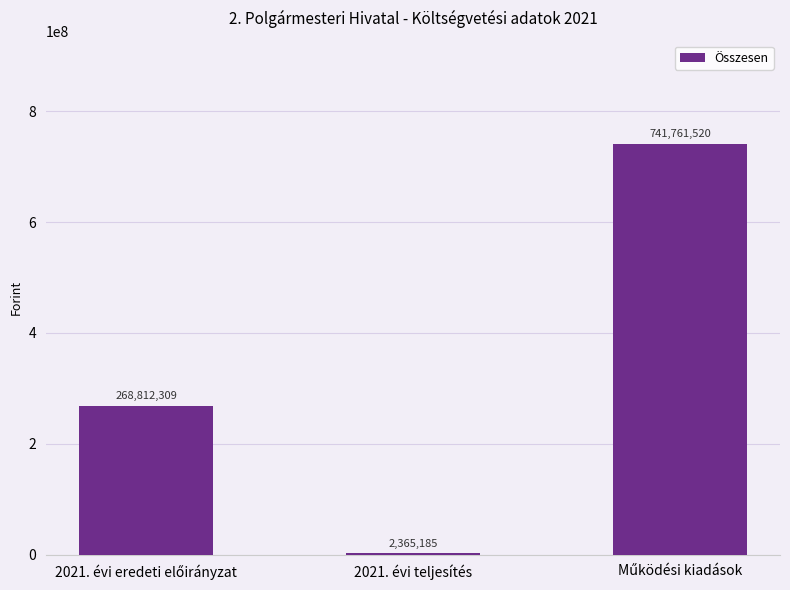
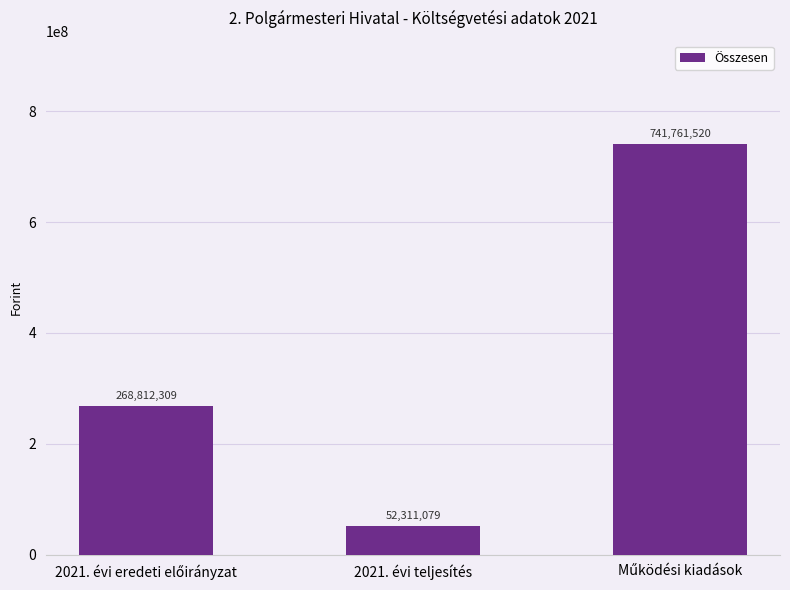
  {
    "2021. évi eredeti előirányzat": "268,812,309",
-   "2021. évi teljesítés": "2,365,185",
+   "2021. évi teljesítés": "52,311,079",
    "Működési kiadások": "741,761,520"
  }
